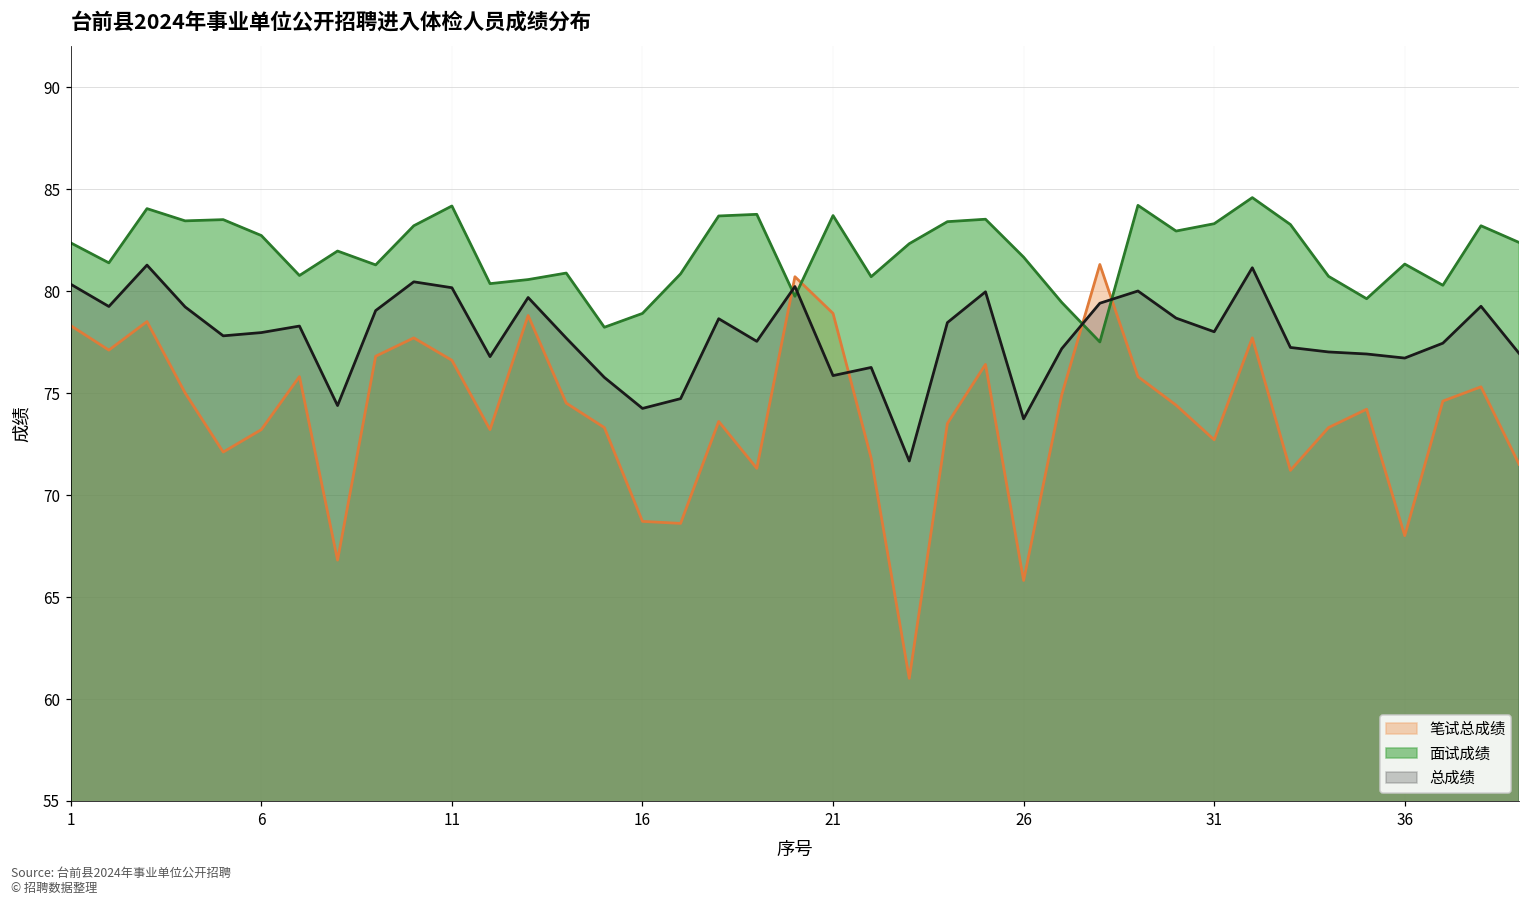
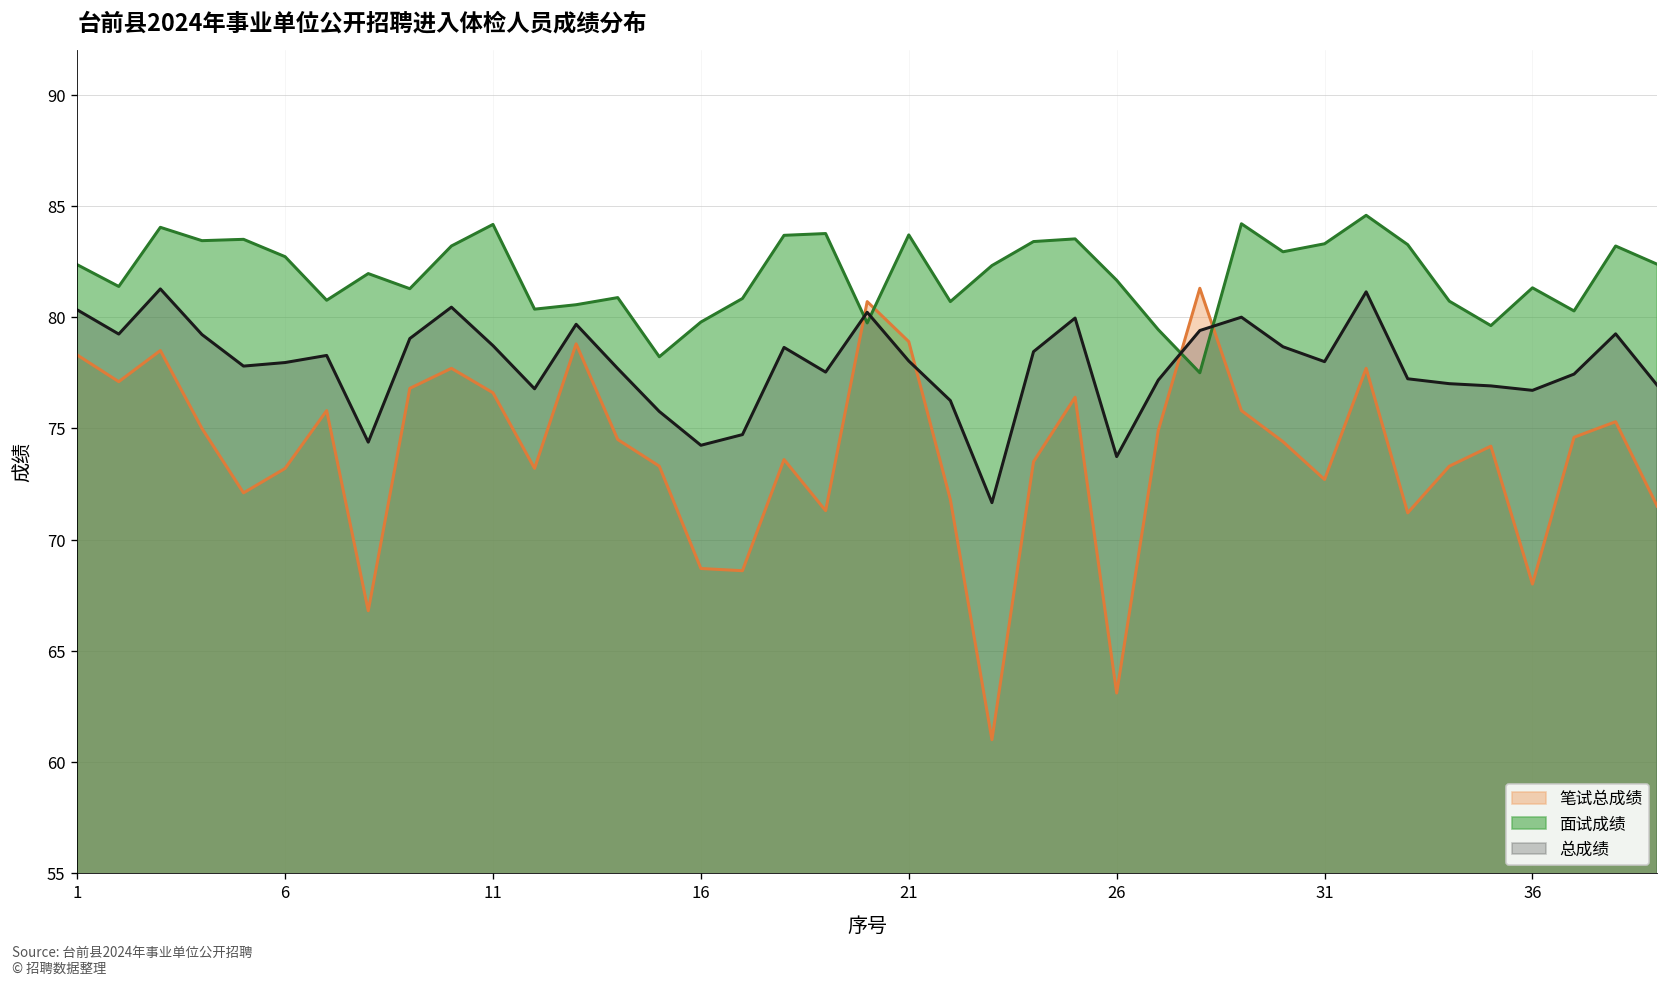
  {
    "笔试总成绩": {
      "1": 78.3,
      "6": 73.2,
      "11": 76.6,
      "16": 68.7,
      "21": 78.9,
-     "26": 65.8,
+     "26": 63.1,
      "31": 72.7,
      "36": 68.0
    },
    "面试成绩": {
      "1": 82.4,
      "6": 82.7,
      "11": 84.2,
-     "16": 78.9,
+     "16": 79.8,
      "21": 83.7,
      "26": 81.7,
      "31": 83.3,
      "36": 81.3
    },
    "总成绩": {
      "1": 80.3,
      "6": 78.0,
-     "11": 80.2,
+     "11": 78.7,
      "16": 74.2,
-     "21": 75.9,
+     "21": 78.0,
      "26": 73.7,
      "31": 78.0,
      "36": 76.7
    }
  }
